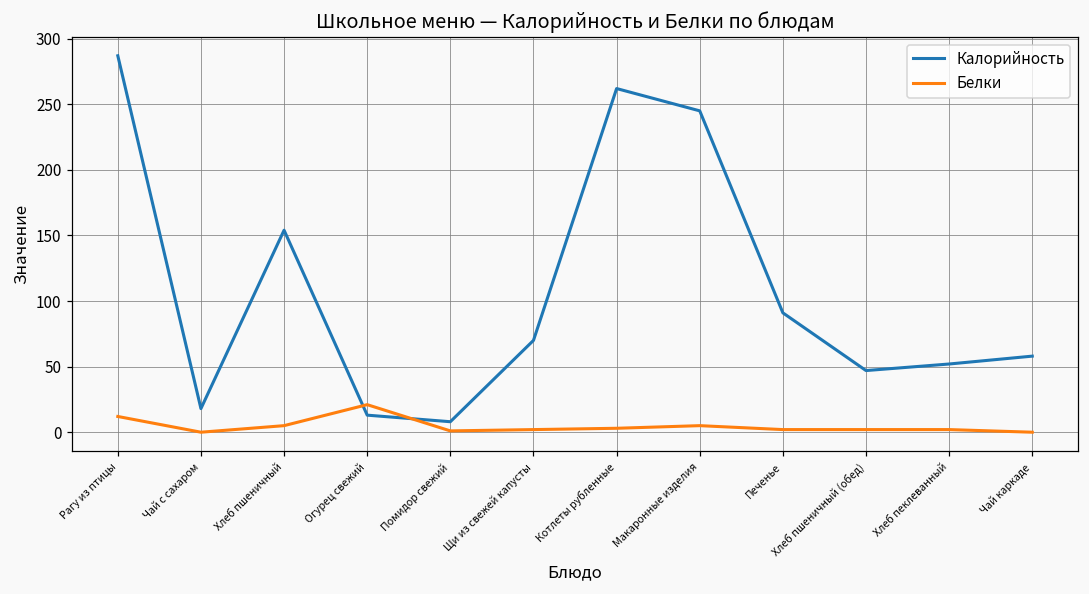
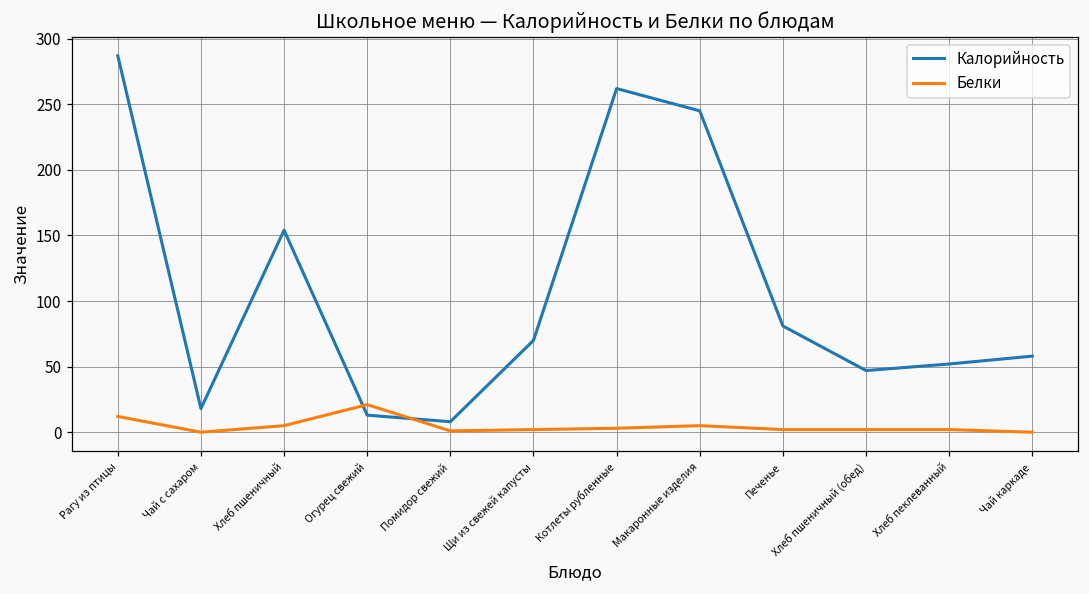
  {
    "Калорийность": {
      "Рагу из птицы": 287,
      "Чай с сахаром": 18,
      "Хлеб пшеничный": 154,
      "Огурец свежий": 13,
      "Помидор свежий": 8,
      "Щи из свежей капусты": 70,
      "Котлеты рубленные": 262,
      "Макаронные изделия": 245,
-     "Печенье": 91,
+     "Печенье": 81,
      "Хлеб пшеничный (обед)": 47,
      "Хлеб пеклеванный": 52,
      "Чай каркаде": 58
    },
    "Белки": {
      "Рагу из птицы": 12,
      "Чай с сахаром": 0,
      "Хлеб пшеничный": 5,
      "Огурец свежий": 21,
      "Помидор свежий": 1,
      "Щи из свежей капусты": 2,
      "Котлеты рубленные": 3,
      "Макаронные изделия": 5,
      "Печенье": 2,
      "Хлеб пшеничный (обед)": 2,
      "Хлеб пеклеванный": 2,
      "Чай каркаде": 0
    }
  }
